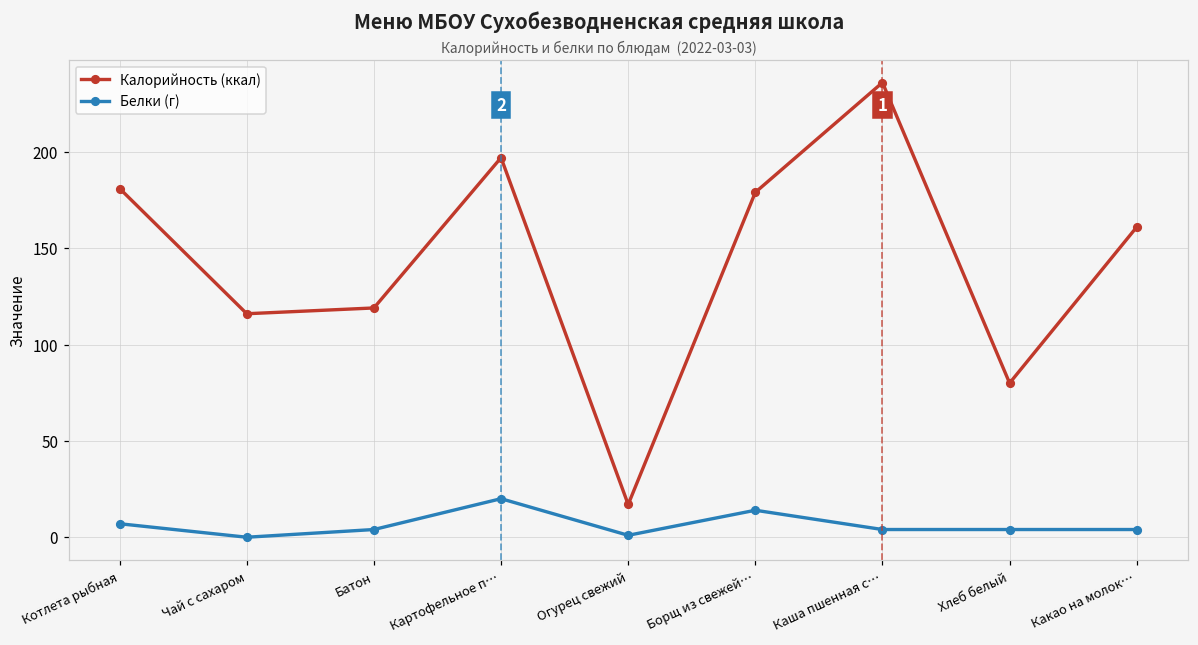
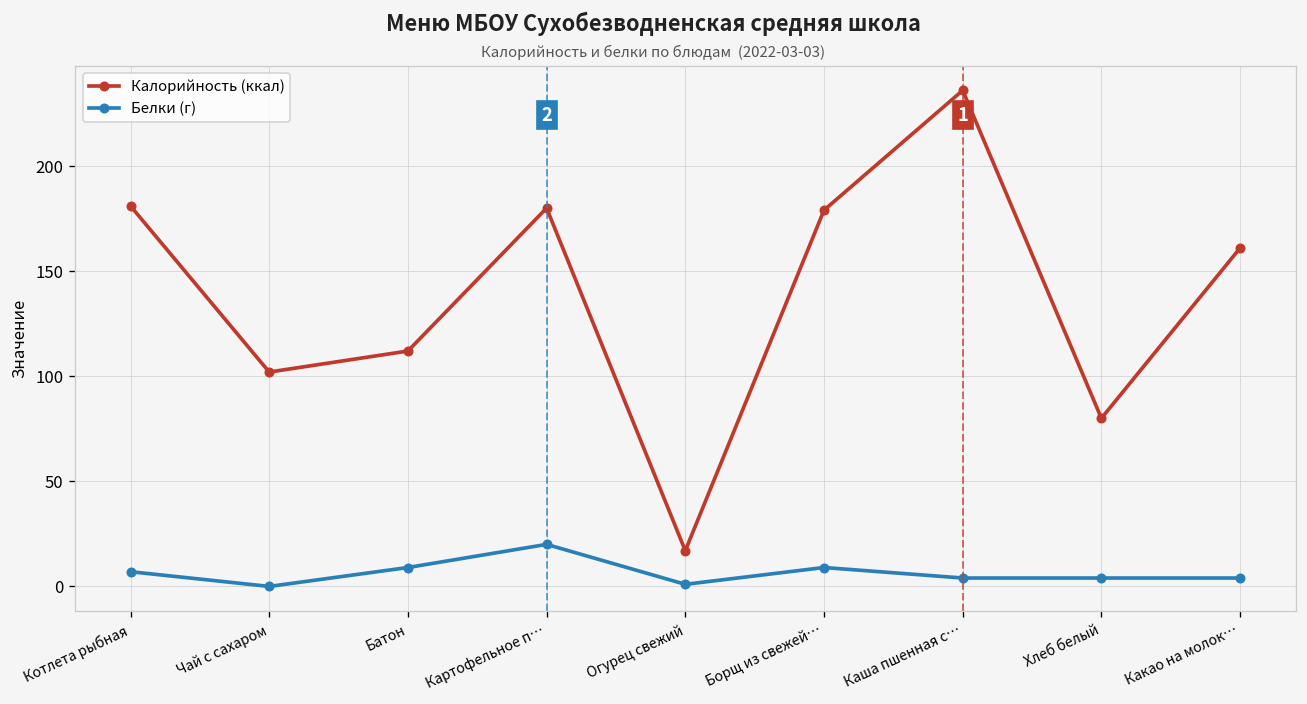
  {
    "Калорийность (ккал)": {
      "Котлета рыбная": 181,
-     "Чай с сахаром": 116,
-     "Батон": 119,
-     "Картофельное п…": 197,
+     "Чай с сахаром": 102,
+     "Батон": 112,
+     "Картофельное п…": 180,
      "Огурец свежий": 17,
      "Борщ из свежей…": 179,
      "Хлеб белый": 80,
      "Какао на молок…": 161
    },
    "Белки (г)": {
      "Котлета рыбная": 7,
      "Чай с сахаром": 0,
-     "Батон": 4,
+     "Батон": 9,
      "Картофельное п…": 20,
      "Огурец свежий": 1,
-     "Борщ из свежей…": 14,
+     "Борщ из свежей…": 9,
      "Каша пшенная с…": 4,
      "Хлеб белый": 4,
      "Какао на молок…": 4
    }
  }
